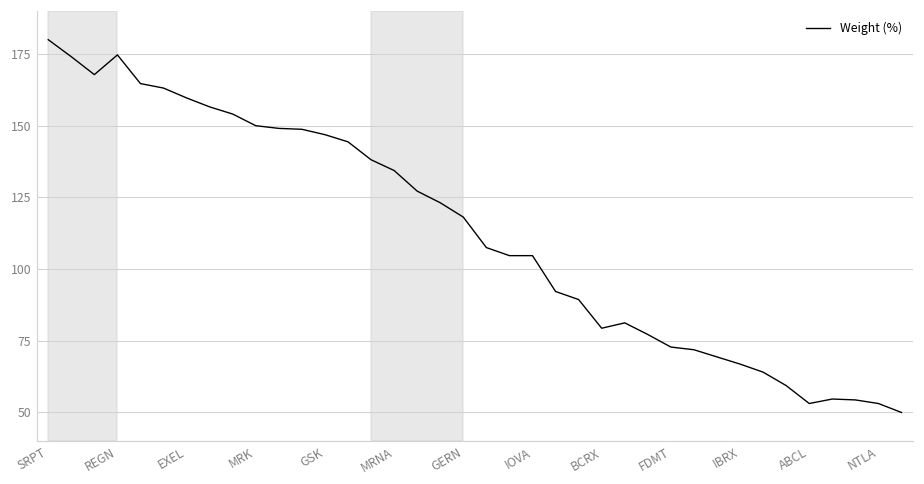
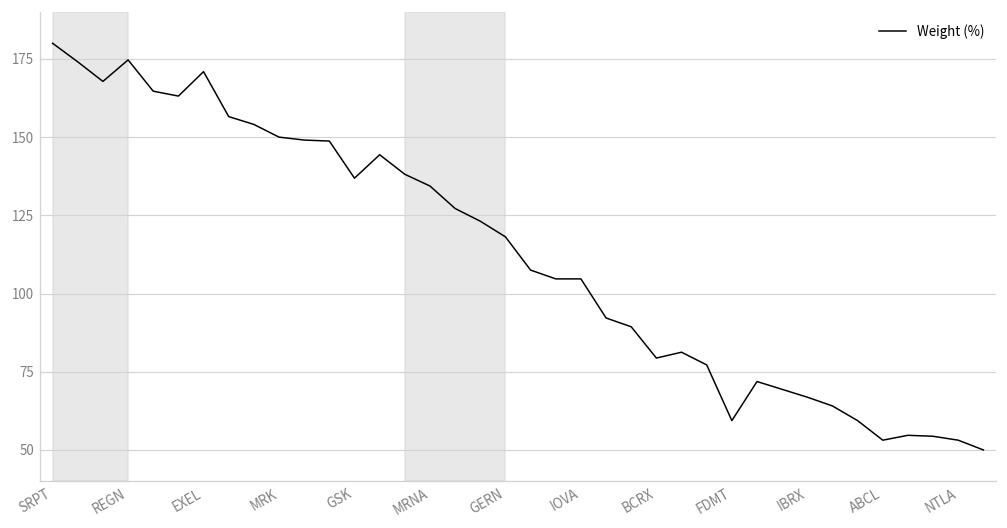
  {
    "SRPT": 180,
    "REGN": 175,
-   "EXEL": 160,
+   "EXEL": 171,
    "MRK": 150,
-   "GSK": 147,
+   "GSK": 137,
    "MRNA": 134,
    "GERN": 118,
    "IOVA": 105,
    "BCRX": 79,
-   "FDMT": 73,
+   "FDMT": 59,
    "IBRX": 67,
    "ABCL": 53,
    "NTLA": 53
  }
